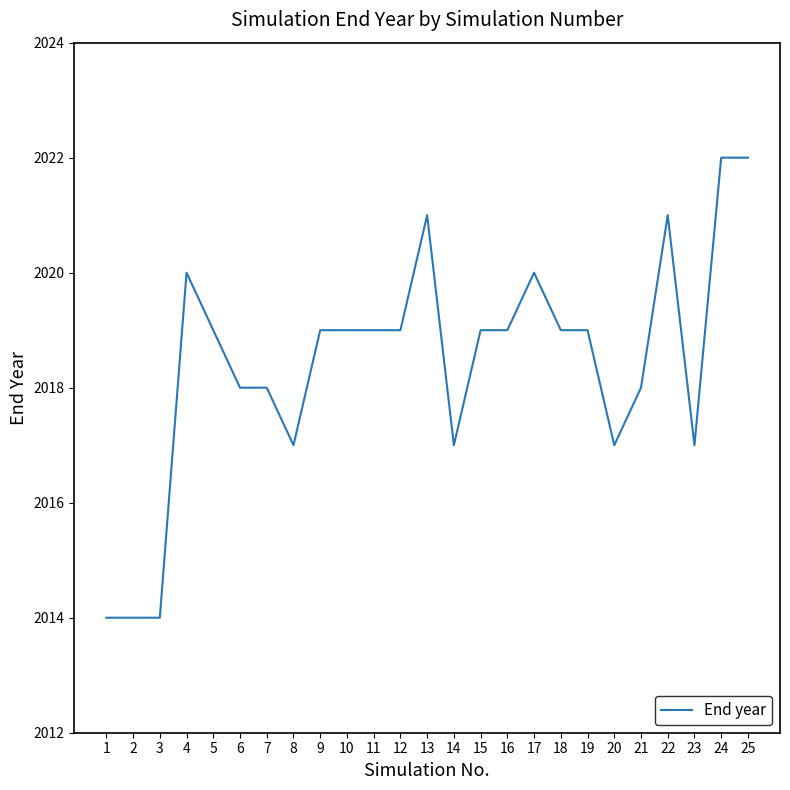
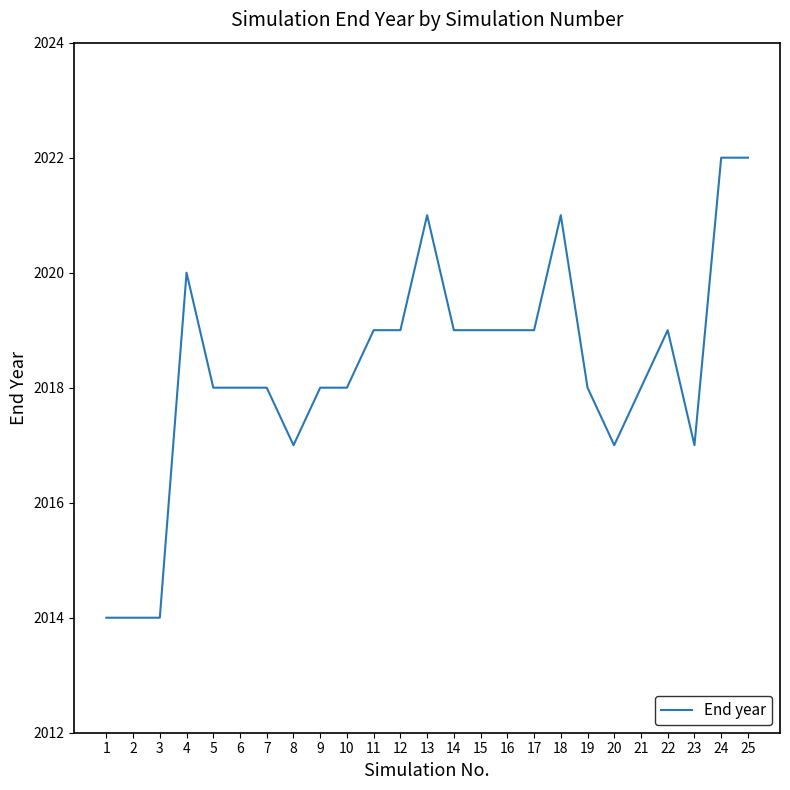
  {
    "1": 2014,
    "2": 2014,
    "3": 2014,
    "4": 2020,
-   "5": 2019,
+   "5": 2018,
    "6": 2018,
    "7": 2018,
    "8": 2017,
-   "9": 2019,
-   "10": 2019,
+   "9": 2018,
+   "10": 2018,
    "11": 2019,
    "12": 2019,
    "13": 2021,
-   "14": 2017,
+   "14": 2019,
    "15": 2019,
    "16": 2019,
-   "17": 2020,
-   "18": 2019,
-   "19": 2019,
+   "17": 2019,
+   "18": 2021,
+   "19": 2018,
    "20": 2017,
    "21": 2018,
-   "22": 2021,
+   "22": 2019,
    "23": 2017,
    "24": 2022,
    "25": 2022
  }
